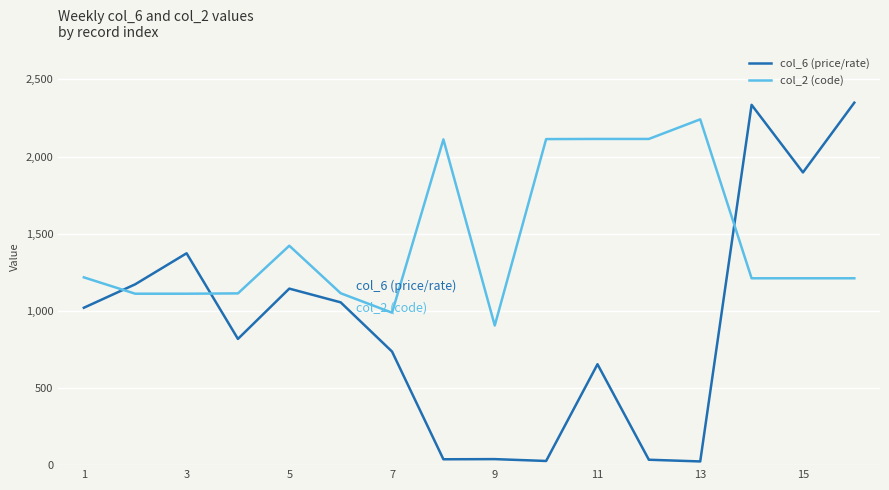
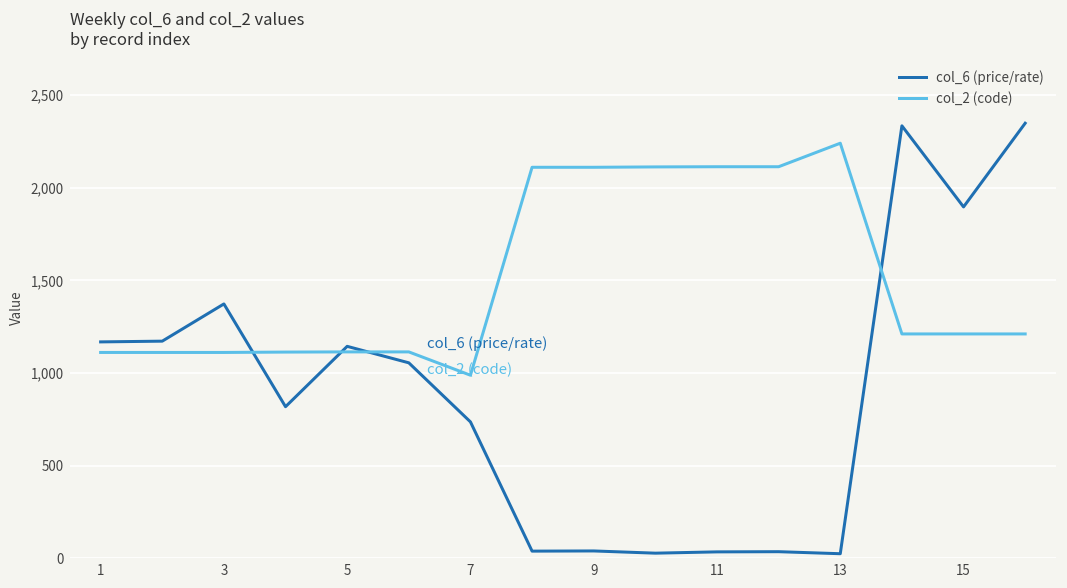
  {
    "col_6 (price/rate)": {
-     "1": "1,020",
+     "1": "1,170",
      "3": "1,370",
      "5": "1,140",
      "7": "740",
      "9": "40",
-     "11": "650",
+     "11": "30",
      "13": "20",
      "15": "1,900"
    },
    "col_2 (code)": {
-     "1": "1,220",
+     "1": "1,110",
      "3": "1,110",
-     "5": "1,420",
-     "9": "910",
+     "5": "1,110",
+     "9": "2,110",
      "11": "2,110",
      "13": "2,240",
      "15": "1,210"
    }
  }
